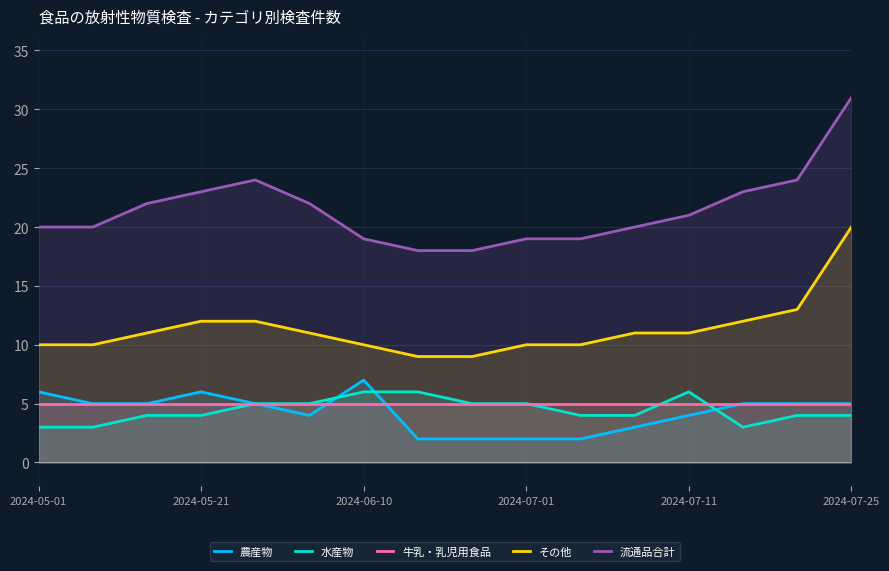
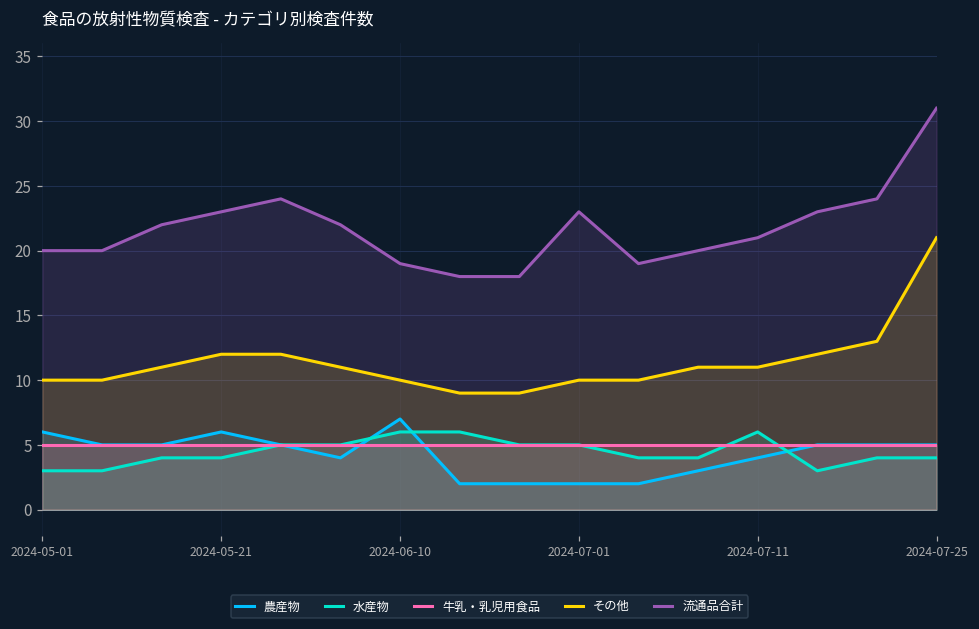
  {
    "農産物": {
      "2024-05-01": 6,
      "2024-05-21": 6,
      "2024-06-10": 7,
      "2024-07-01": 2,
      "2024-07-11": 4
    },
    "水産物": {
      "2024-05-01": 3,
      "2024-05-21": 4,
      "2024-06-10": 6,
      "2024-07-11": 6,
      "2024-07-25": 4
    },
    "牛乳・乳児用食品": {
      "2024-05-01": 5,
      "2024-05-21": 5,
      "2024-06-10": 5,
      "2024-07-11": 5
    },
    "その他": {
      "2024-05-01": 10,
      "2024-05-21": 12,
      "2024-06-10": 10,
      "2024-07-01": 10,
      "2024-07-11": 11,
-     "2024-07-25": 20
+     "2024-07-25": 21
    },
    "流通品合計": {
      "2024-05-01": 20,
      "2024-05-21": 23,
      "2024-06-10": 19,
-     "2024-07-01": 19,
+     "2024-07-01": 23,
      "2024-07-11": 21,
      "2024-07-25": 31
    }
  }
